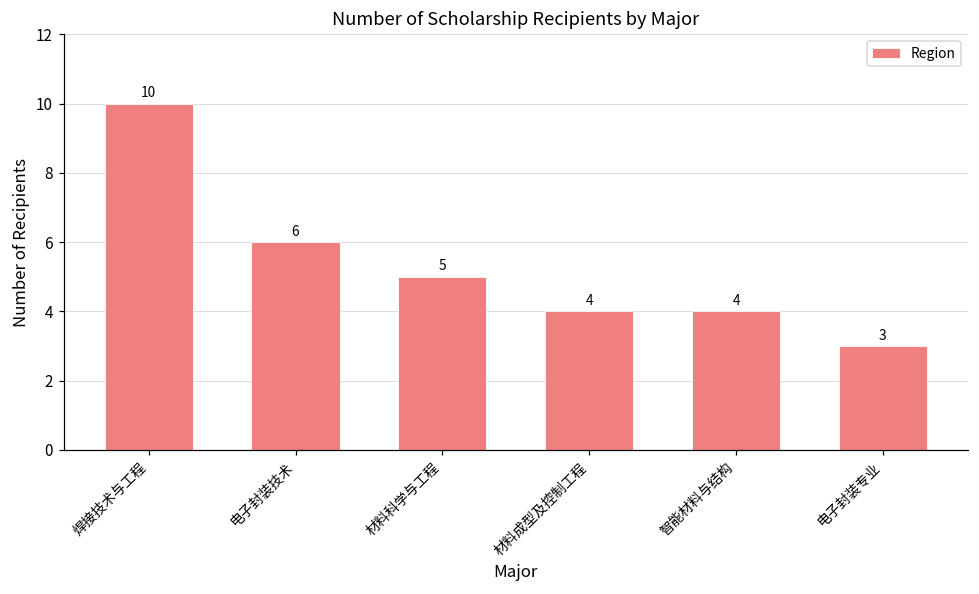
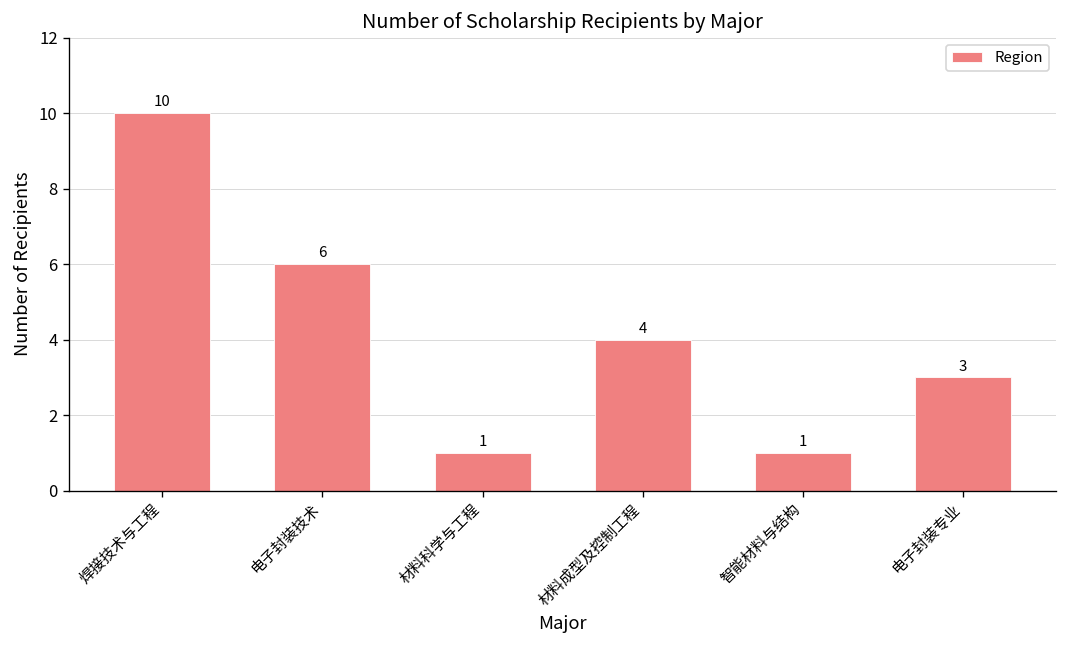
  {
    "焊接技术与工程": 10,
    "电子封装技术": 6,
-   "材料科学与工程": 5,
+   "材料科学与工程": 1,
    "材料成型及控制工程": 4,
-   "智能材料与结构": 4,
+   "智能材料与结构": 1,
    "电子封装专业": 3
  }
